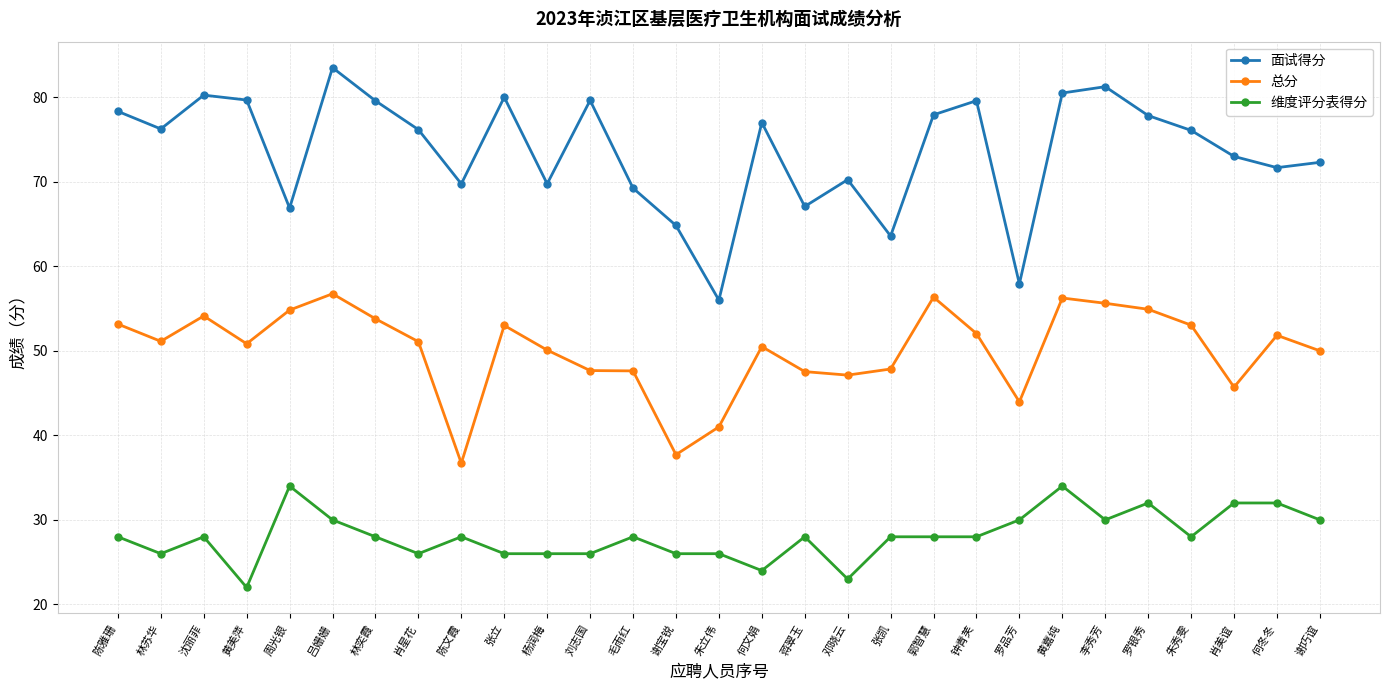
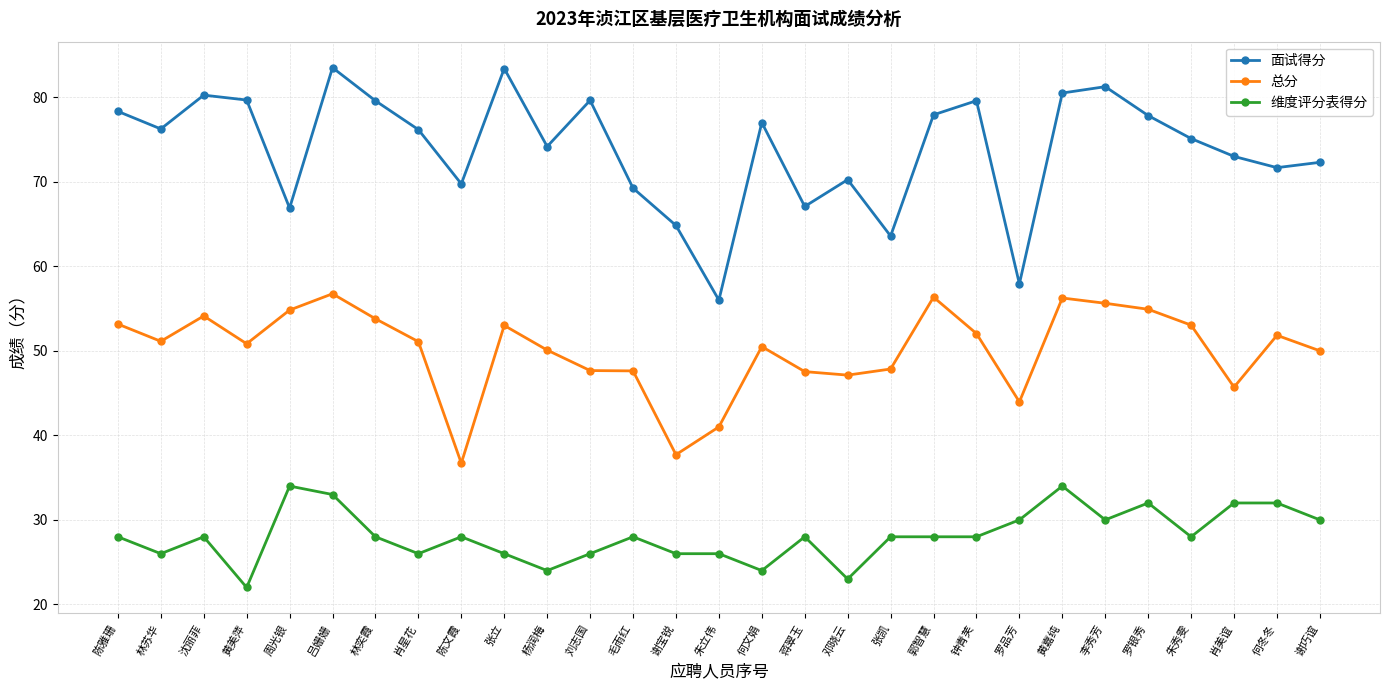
  {
    "面试得分": {
      "陈雅珊": 78,
      "林苏华": 76,
      "沈丽菲": 80,
      "黄美萍": 80,
      "周光银": 67,
      "吕姗姗": 84,
      "林奕霞": 80,
      "肖星花": 76,
      "陈文霞": 70,
-     "张立": 80,
-     "杨润梅": 70,
+     "张立": 83,
+     "杨润梅": 74,
      "刘志国": 80,
      "毛雨红": 69,
      "谢宝锐": 65,
      "朱立伟": 56,
      "何文娟": 77,
      "蒋翠玉": 67,
      "邓晓云": 70,
      "张凯": 64,
      "郭智慧": 78,
      "钟青芙": 80,
      "罗品芳": 58,
      "黄嘉纯": 81,
      "李秀芳": 81,
      "罗银秀": 78,
-     "朱秀雯": 76,
+     "朱秀雯": 75,
      "肖美谊": 73,
      "何冬冬": 72,
      "谢巧谊": 72
    },
    "总分": {
      "陈雅珊": 53,
      "林苏华": 51,
      "沈丽菲": 54,
      "黄美萍": 51,
      "周光银": 55,
      "吕姗姗": 57,
      "林奕霞": 54,
      "肖星花": 51,
      "陈文霞": 37,
      "张立": 53,
      "杨润梅": 50,
      "刘志国": 48,
      "毛雨红": 48,
      "谢宝锐": 38,
      "朱立伟": 41,
      "何文娟": 51,
      "蒋翠玉": 48,
      "邓晓云": 47,
      "张凯": 48,
      "郭智慧": 56,
      "钟青芙": 52,
      "罗品芳": 44,
      "黄嘉纯": 56,
      "李秀芳": 56,
      "罗银秀": 55,
      "朱秀雯": 53,
      "肖美谊": 46,
      "何冬冬": 52,
      "谢巧谊": 50
    },
    "维度评分表得分": {
      "陈雅珊": 28,
      "林苏华": 26,
      "沈丽菲": 28,
      "黄美萍": 22,
      "周光银": 34,
-     "吕姗姗": 30,
+     "吕姗姗": 33,
      "林奕霞": 28,
      "肖星花": 26,
      "陈文霞": 28,
      "张立": 26,
-     "杨润梅": 26,
+     "杨润梅": 24,
      "刘志国": 26,
      "毛雨红": 28,
      "谢宝锐": 26,
      "朱立伟": 26,
      "何文娟": 24,
      "蒋翠玉": 28,
      "邓晓云": 23,
      "张凯": 28,
      "郭智慧": 28,
      "钟青芙": 28,
      "罗品芳": 30,
      "黄嘉纯": 34,
      "李秀芳": 30,
      "罗银秀": 32,
      "朱秀雯": 28,
      "肖美谊": 32,
      "何冬冬": 32,
      "谢巧谊": 30
    }
  }
